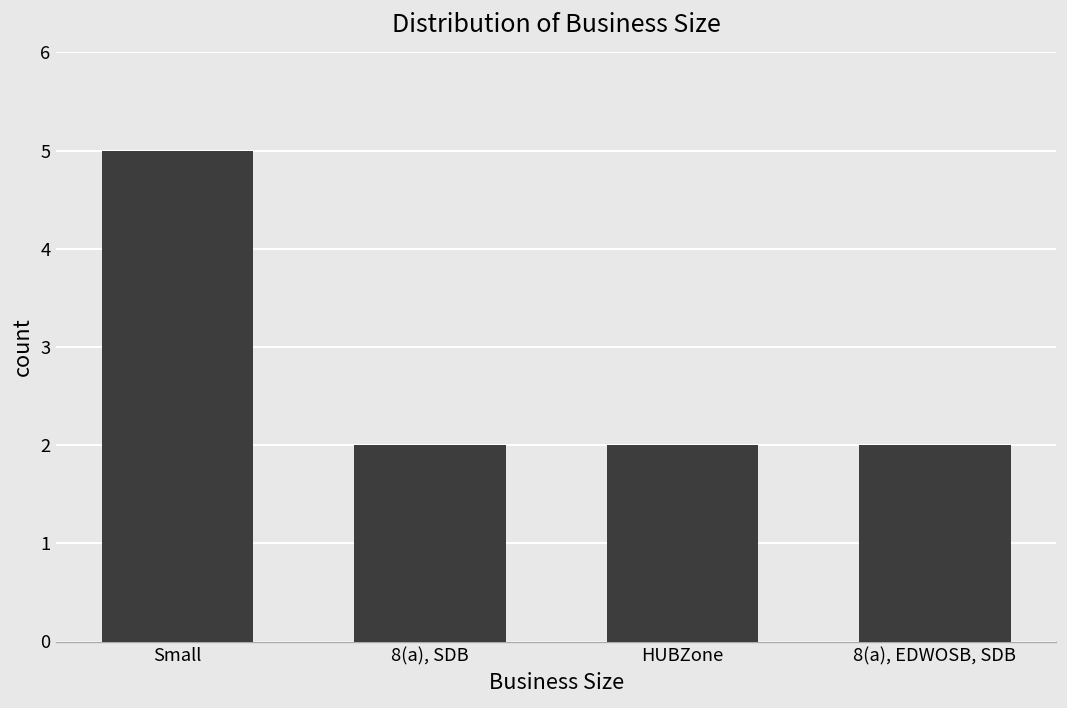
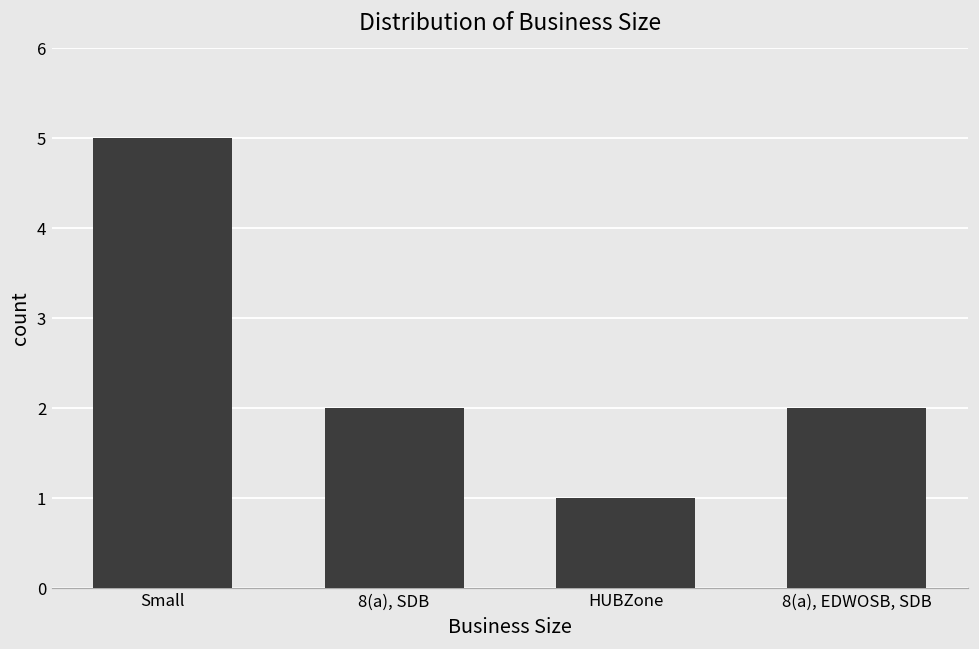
  {
    "Small": 5,
    "8(a), SDB": 2,
-   "HUBZone": 2,
+   "HUBZone": 1,
    "8(a), EDWOSB, SDB": 2
  }
